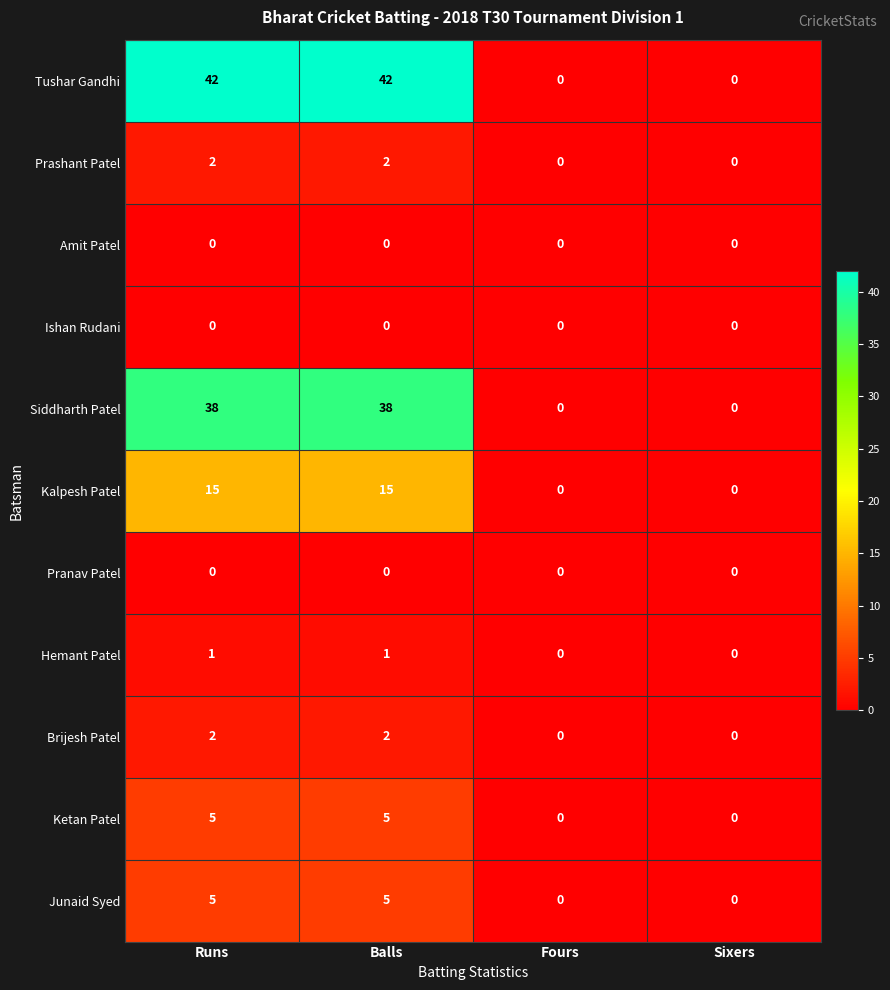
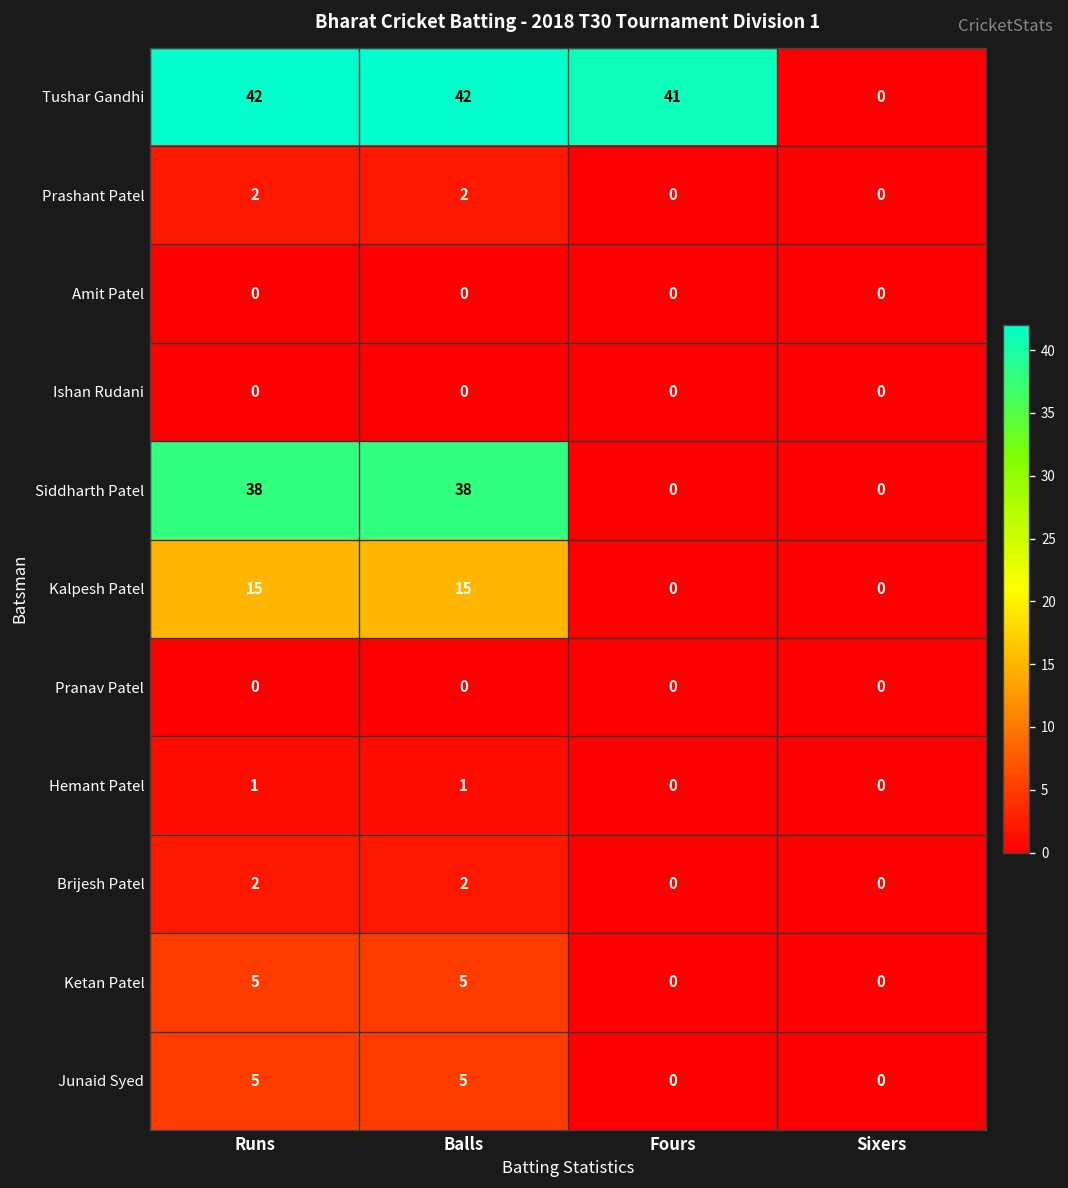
  {
    "Tushar Gandhi": {
      "Runs": 42,
      "Balls": 42,
-     "Fours": 0,
+     "Fours": 41,
      "Sixers": 0
    },
    "Prashant Patel": {
      "Runs": 2,
      "Balls": 2,
      "Fours": 0,
      "Sixers": 0
    },
    "Amit Patel": {
      "Runs": 0,
      "Balls": 0,
      "Fours": 0,
      "Sixers": 0
    },
    "Ishan Rudani": {
      "Runs": 0,
      "Balls": 0,
      "Fours": 0,
      "Sixers": 0
    },
    "Siddharth Patel": {
      "Runs": 38,
      "Balls": 38,
      "Fours": 0,
      "Sixers": 0
    },
    "Kalpesh Patel": {
      "Runs": 15,
      "Balls": 15,
      "Fours": 0,
      "Sixers": 0
    },
    "Pranav Patel": {
      "Runs": 0,
      "Balls": 0,
      "Fours": 0,
      "Sixers": 0
    },
    "Hemant Patel": {
      "Runs": 1,
      "Balls": 1,
      "Fours": 0,
      "Sixers": 0
    },
    "Brijesh Patel": {
      "Runs": 2,
      "Balls": 2,
      "Fours": 0,
      "Sixers": 0
    },
    "Ketan Patel": {
      "Runs": 5,
      "Balls": 5,
      "Fours": 0,
      "Sixers": 0
    },
    "Junaid Syed": {
      "Runs": 5,
      "Balls": 5,
      "Fours": 0,
      "Sixers": 0
    }
  }
